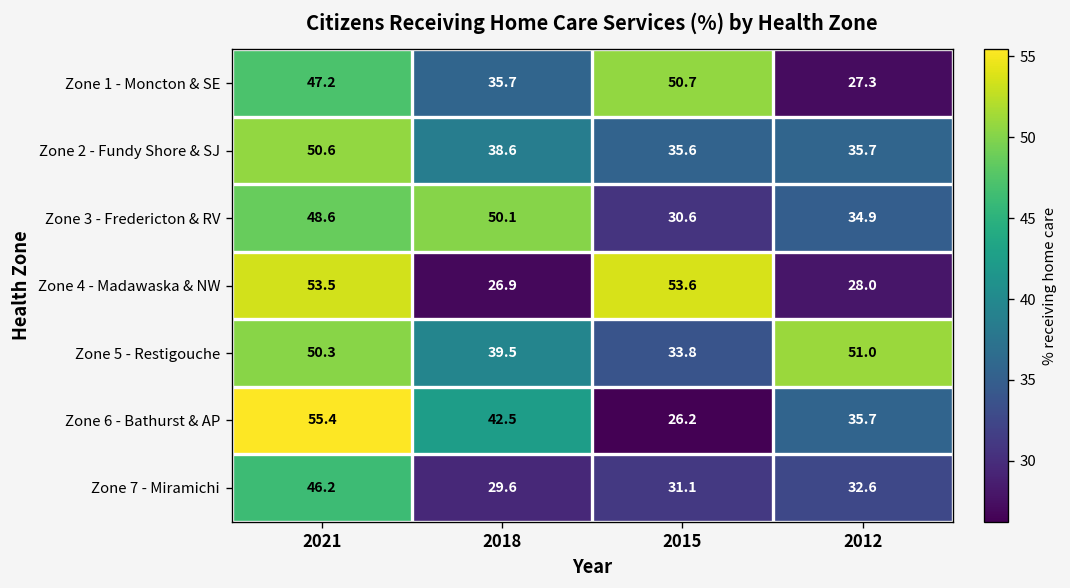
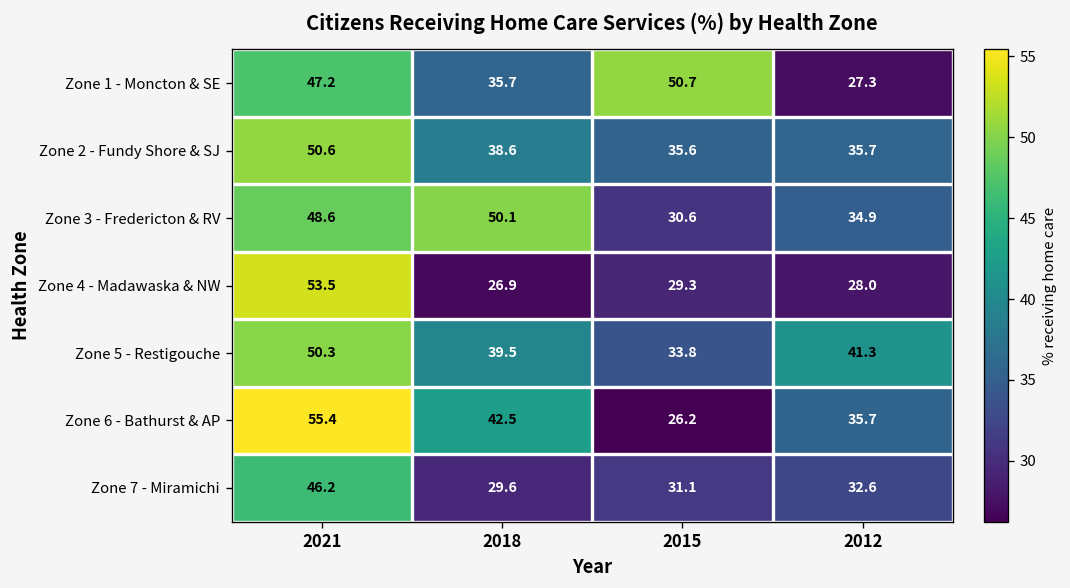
  {
    "Zone 1 - Moncton & SE": {
      "2021": 47.2,
      "2018": 35.7,
      "2015": 50.7,
      "2012": 27.3
    },
    "Zone 2 - Fundy Shore & SJ": {
      "2021": 50.6,
      "2018": 38.6,
      "2015": 35.6,
      "2012": 35.7
    },
    "Zone 3 - Fredericton & RV": {
      "2021": 48.6,
      "2018": 50.1,
      "2015": 30.6,
      "2012": 34.9
    },
    "Zone 4 - Madawaska & NW": {
      "2021": 53.5,
      "2018": 26.9,
-     "2015": 53.6,
+     "2015": 29.3,
      "2012": 28.0
    },
    "Zone 5 - Restigouche": {
      "2021": 50.3,
      "2018": 39.5,
      "2015": 33.8,
-     "2012": 51.0
+     "2012": 41.3
    },
    "Zone 6 - Bathurst & AP": {
      "2021": 55.4,
      "2018": 42.5,
      "2015": 26.2,
      "2012": 35.7
    },
    "Zone 7 - Miramichi": {
      "2021": 46.2,
      "2018": 29.6,
      "2015": 31.1,
      "2012": 32.6
    }
  }
